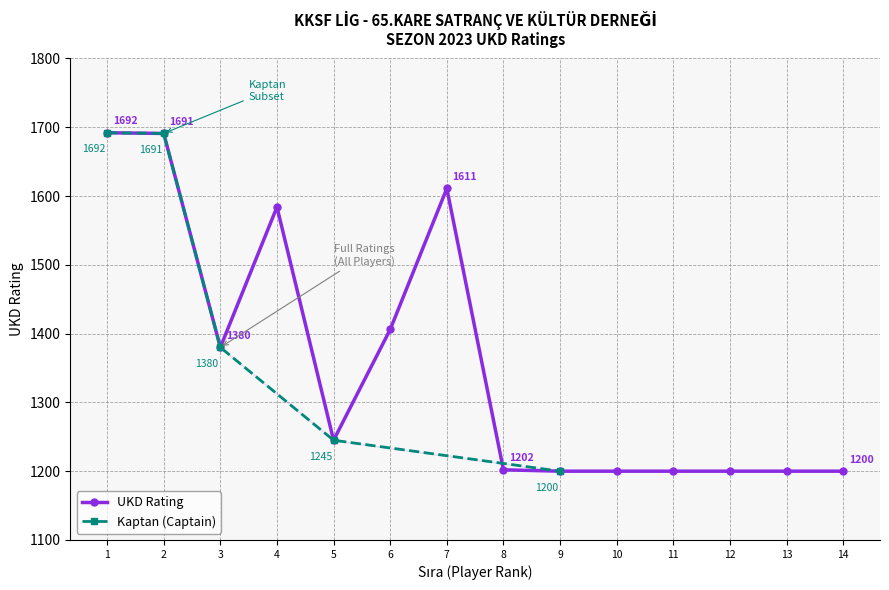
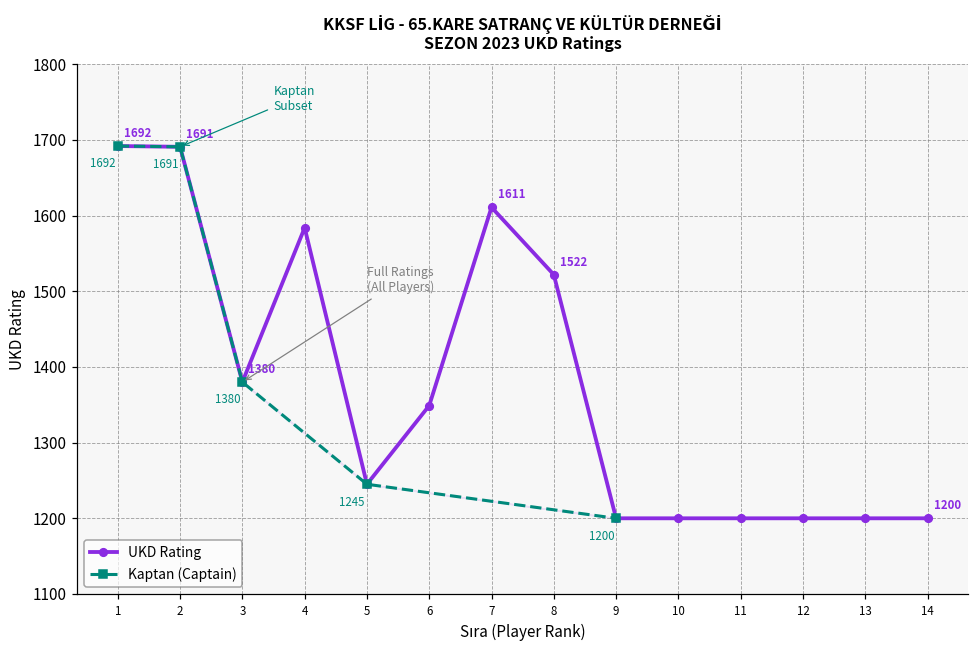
  {
    "UKD Rating": {
-     "6": 1410,
+     "6": 1350,
      "7": 1611,
-     "8": 1202,
+     "8": 1522,
      "14": 1200
    }
  }
